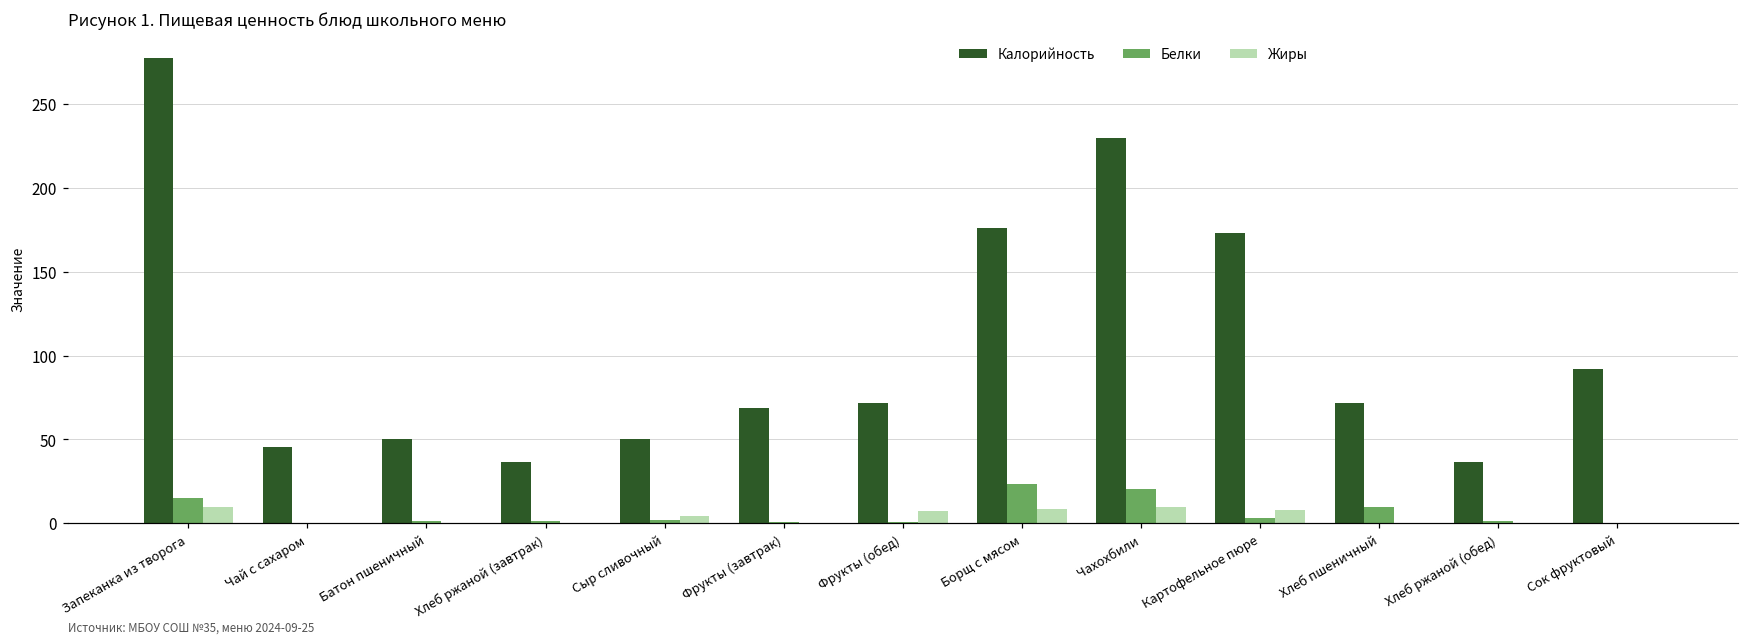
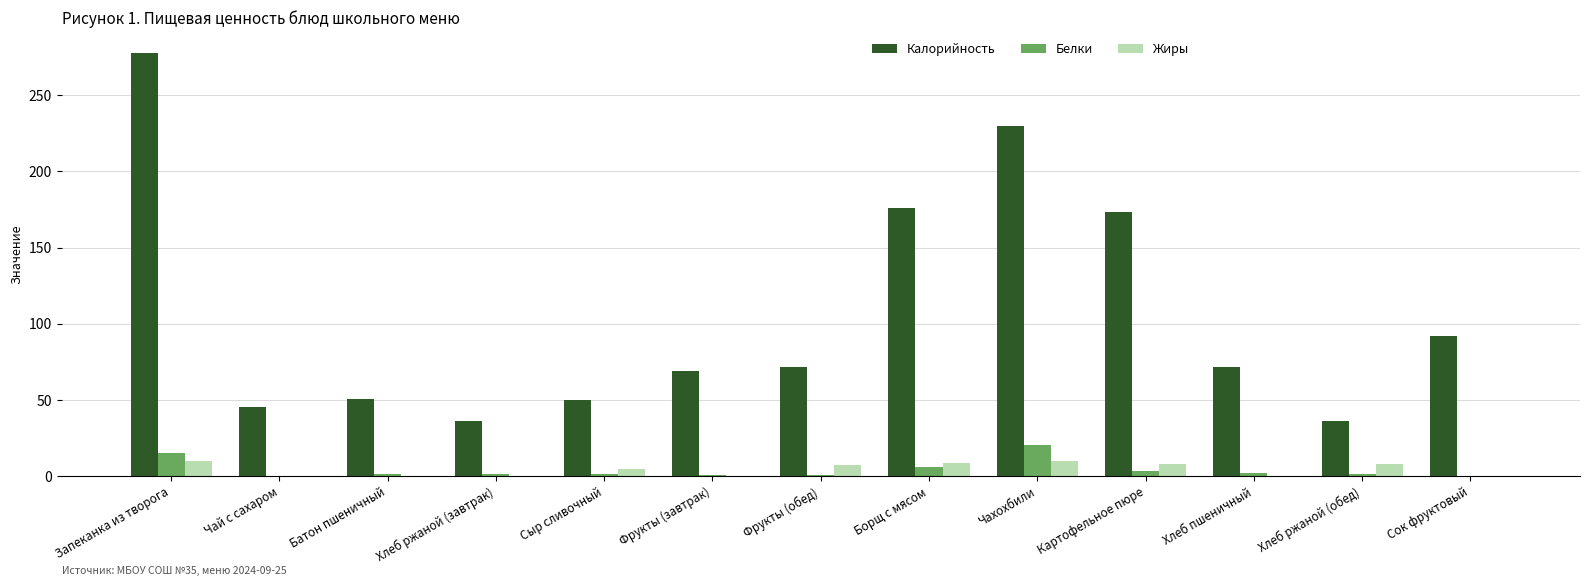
  {
    "Калорийность": {
      "Запеканка из творога": 278,
      "Чай с сахаром": 46,
      "Батон пшеничный": 50,
      "Хлеб ржаной (завтрак)": 36,
      "Сыр сливочный": 50,
      "Фрукты (завтрак)": 69,
      "Фрукты (обед)": 72,
      "Борщ с мясом": 176,
      "Чахохбили": 230,
      "Картофельное пюре": 173,
      "Хлеб пшеничный": 72,
      "Хлеб ржаной (обед)": 36,
      "Сок фруктовый": 92
    },
    "Белки": {
      "Запеканка из творога": 15,
      "Сыр сливочный": 2,
-     "Борщ с мясом": 24,
+     "Борщ с мясом": 6,
      "Чахохбили": 20,
      "Картофельное пюре": 3,
-     "Хлеб пшеничный": 10,
+     "Хлеб пшеничный": 2,
      "Сок фруктовый": 0
    },
    "Жиры": {
      "Запеканка из творога": 10,
      "Чай с сахаром": 0,
      "Сыр сливочный": 4,
      "Фрукты (завтрак)": 0,
      "Фрукты (обед)": 8,
      "Борщ с мясом": 9,
      "Чахохбили": 10,
      "Картофельное пюре": 8,
-     "Хлеб ржаной (обед)": 0,
+     "Хлеб ржаной (обед)": 8,
      "Сок фруктовый": 0
    }
  }
